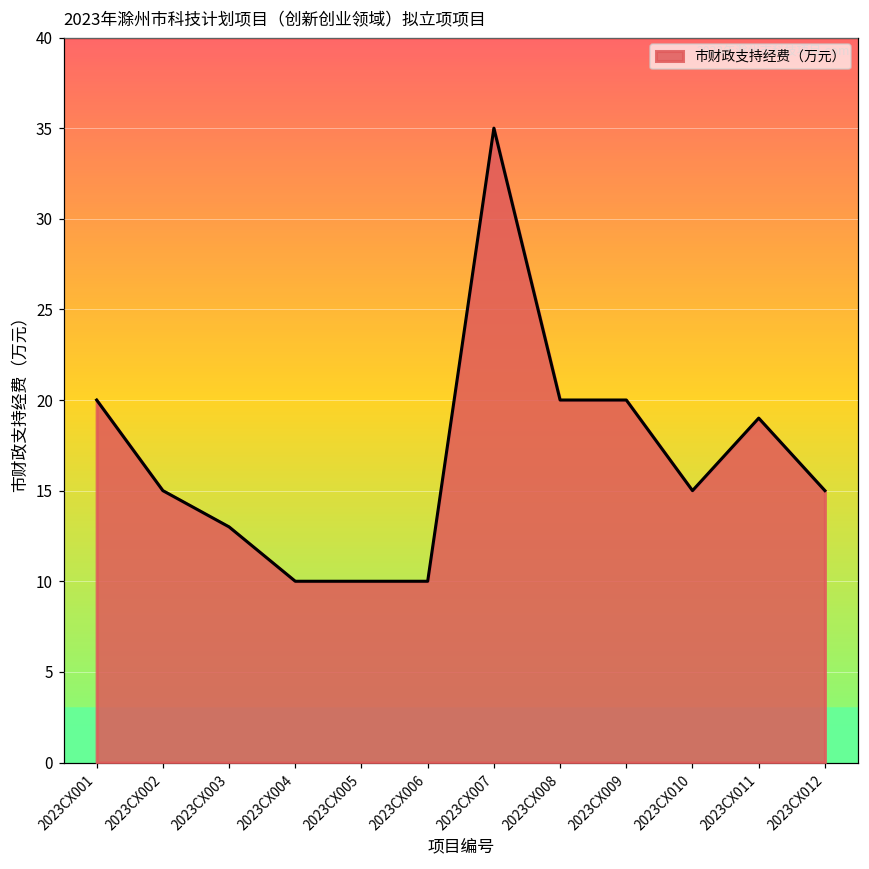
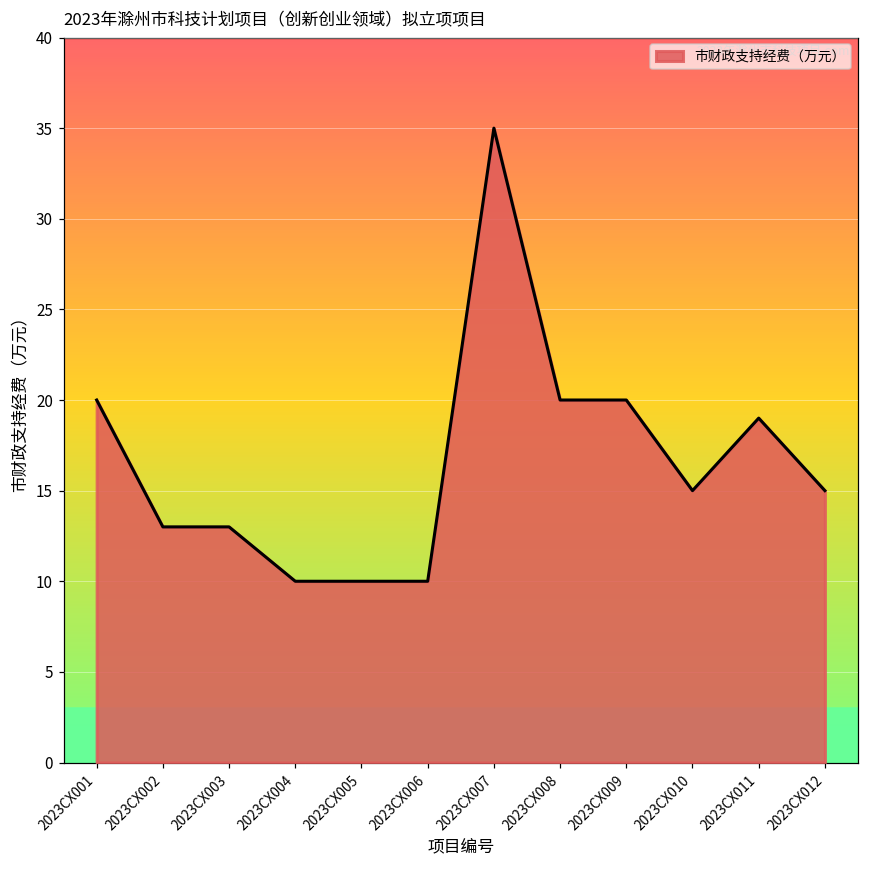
  {
    "2023CX001": 20,
-   "2023CX002": 15,
+   "2023CX002": 13,
    "2023CX003": 13,
    "2023CX004": 10,
    "2023CX005": 10,
    "2023CX006": 10,
    "2023CX007": 35,
    "2023CX008": 20,
    "2023CX009": 20,
    "2023CX010": 15,
    "2023CX011": 19,
    "2023CX012": 15
  }
